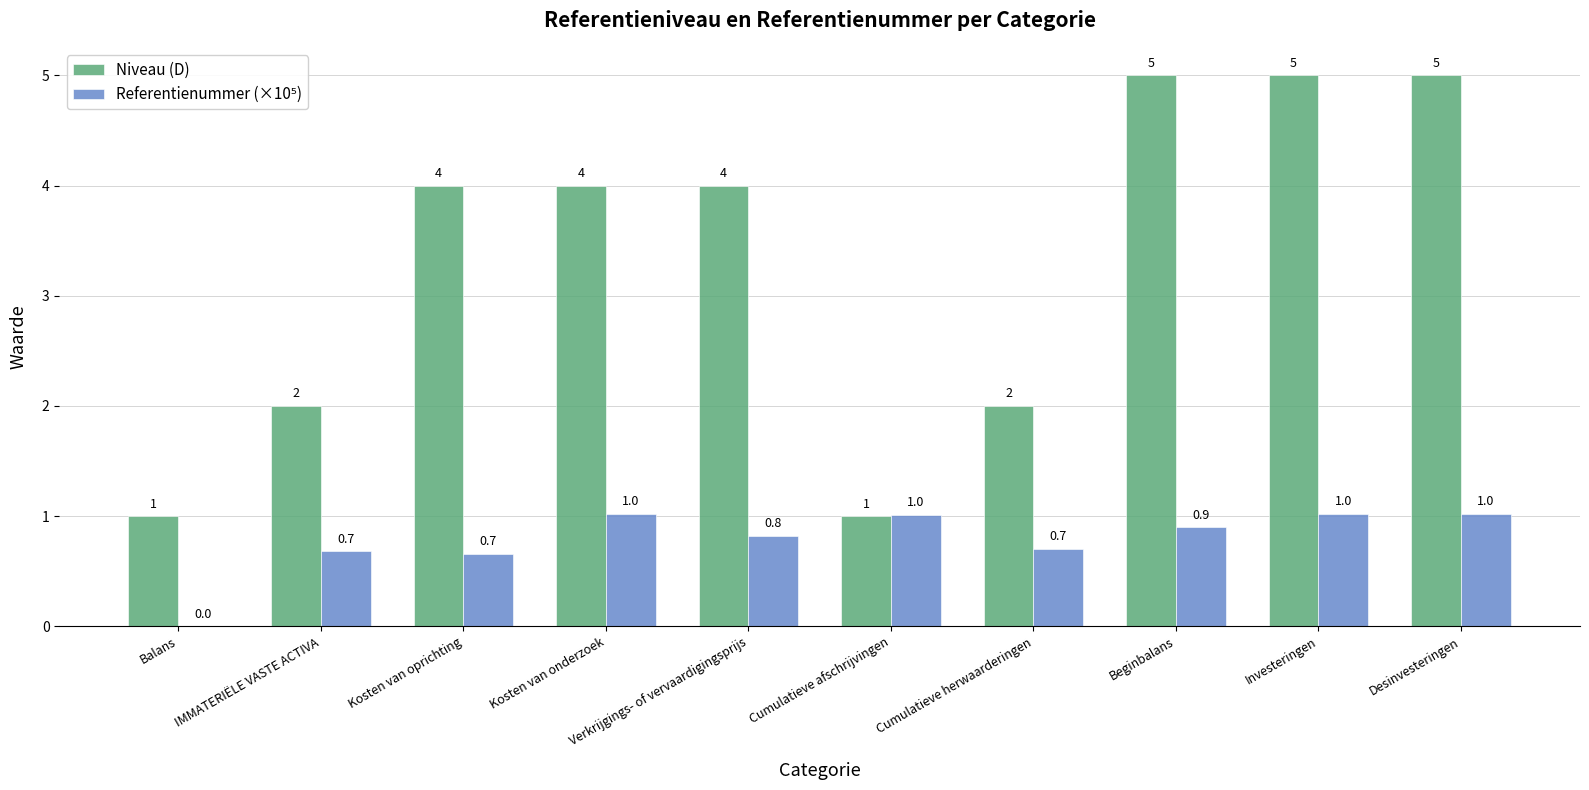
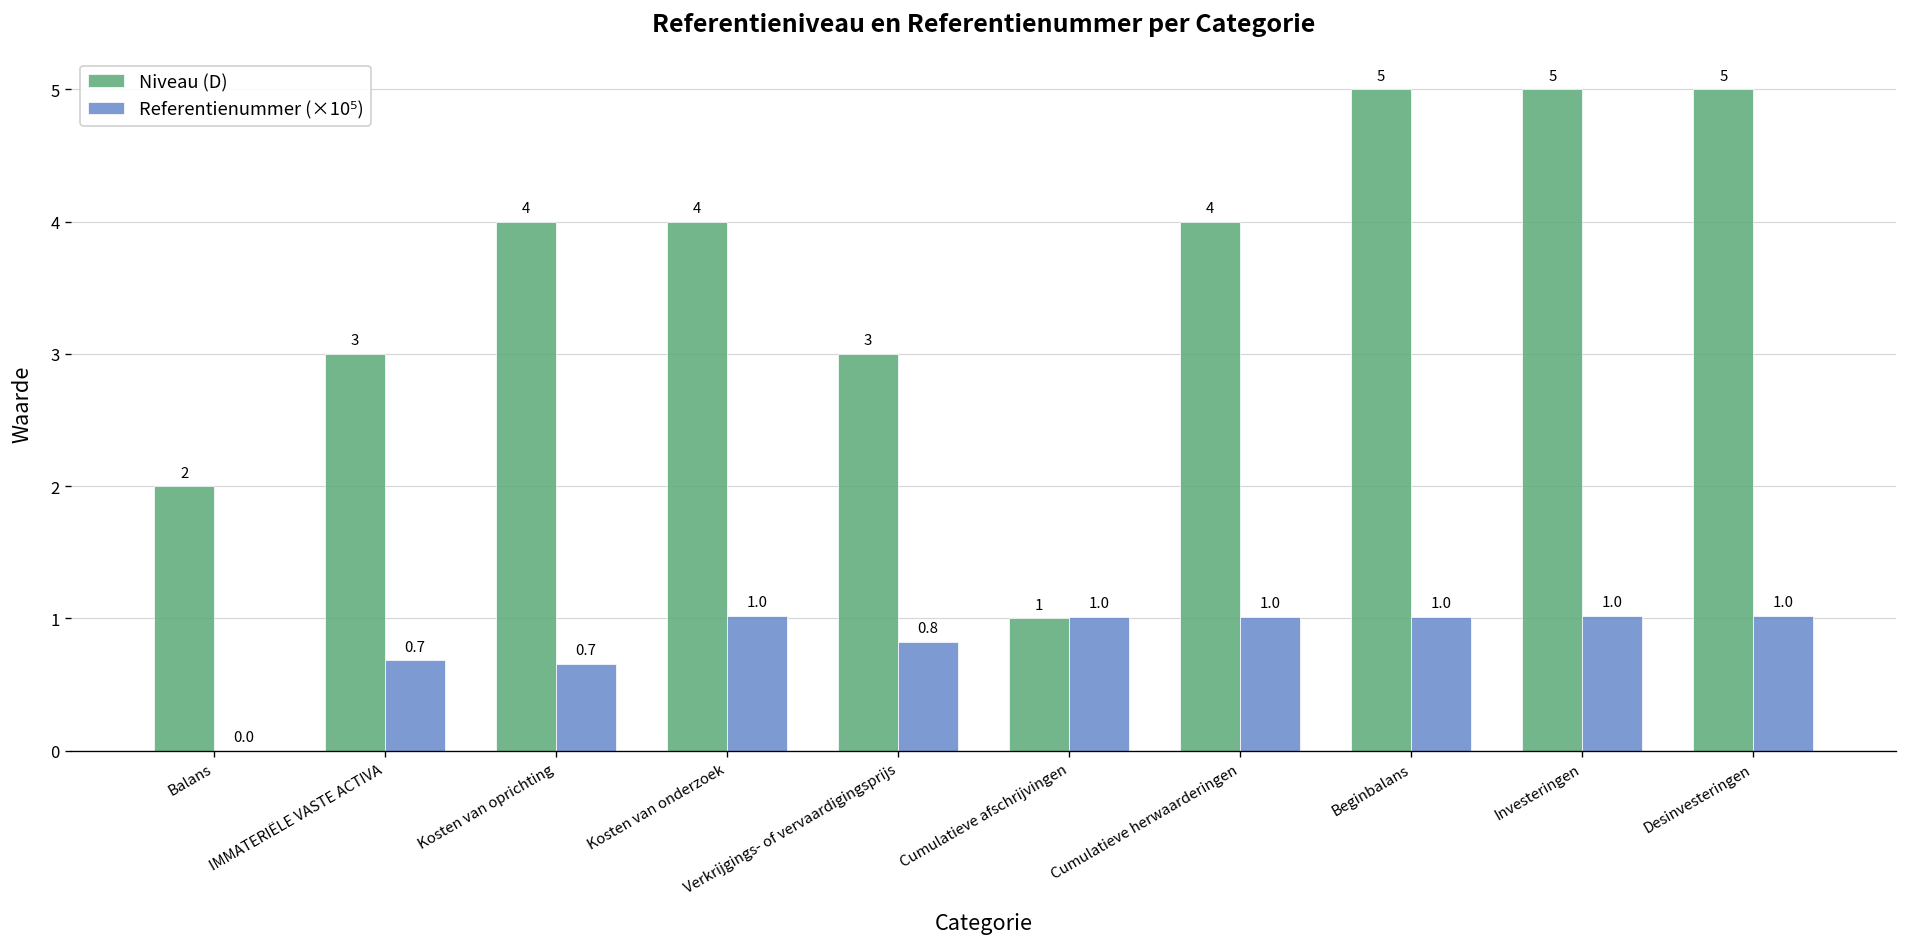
  {
    "Niveau (D)": {
-     "Balans": 1,
-     "IMMATERIËLE VASTE ACTIVA": 2,
+     "Balans": 2,
+     "IMMATERIËLE VASTE ACTIVA": 3,
      "Kosten van oprichting": 4,
      "Kosten van onderzoek": 4,
-     "Verkrijgings- of vervaardigingsprijs": 4,
+     "Verkrijgings- of vervaardigingsprijs": 3,
      "Cumulatieve afschrijvingen": 1,
-     "Cumulatieve herwaarderingen": 2,
+     "Cumulatieve herwaarderingen": 4,
      "Beginbalans": 5,
      "Investeringen": 5,
      "Desinvesteringen": 5
    },
    "Referentienummer (×10⁵)": {
      "Balans": 0.0,
      "IMMATERIËLE VASTE ACTIVA": 0.7,
      "Kosten van oprichting": 0.7,
      "Kosten van onderzoek": 1.0,
      "Verkrijgings- of vervaardigingsprijs": 0.8,
      "Cumulatieve afschrijvingen": 1.0,
-     "Cumulatieve herwaarderingen": 0.7,
-     "Beginbalans": 0.9,
+     "Cumulatieve herwaarderingen": 1.0,
+     "Beginbalans": 1.0,
      "Investeringen": 1.0,
      "Desinvesteringen": 1.0
    }
  }
